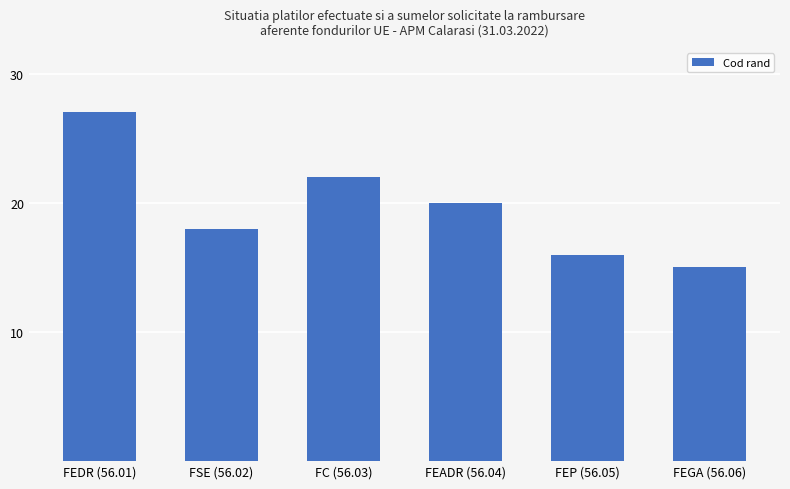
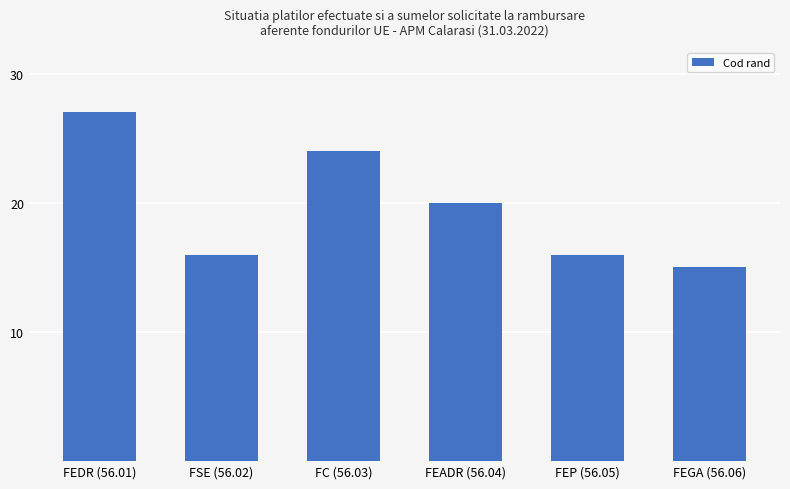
  {
    "FEDR (56.01)": 27,
-   "FSE (56.02)": 18,
-   "FC (56.03)": 22,
+   "FSE (56.02)": 16,
+   "FC (56.03)": 24,
    "FEADR (56.04)": 20,
    "FEP (56.05)": 16,
    "FEGA (56.06)": 15
  }
